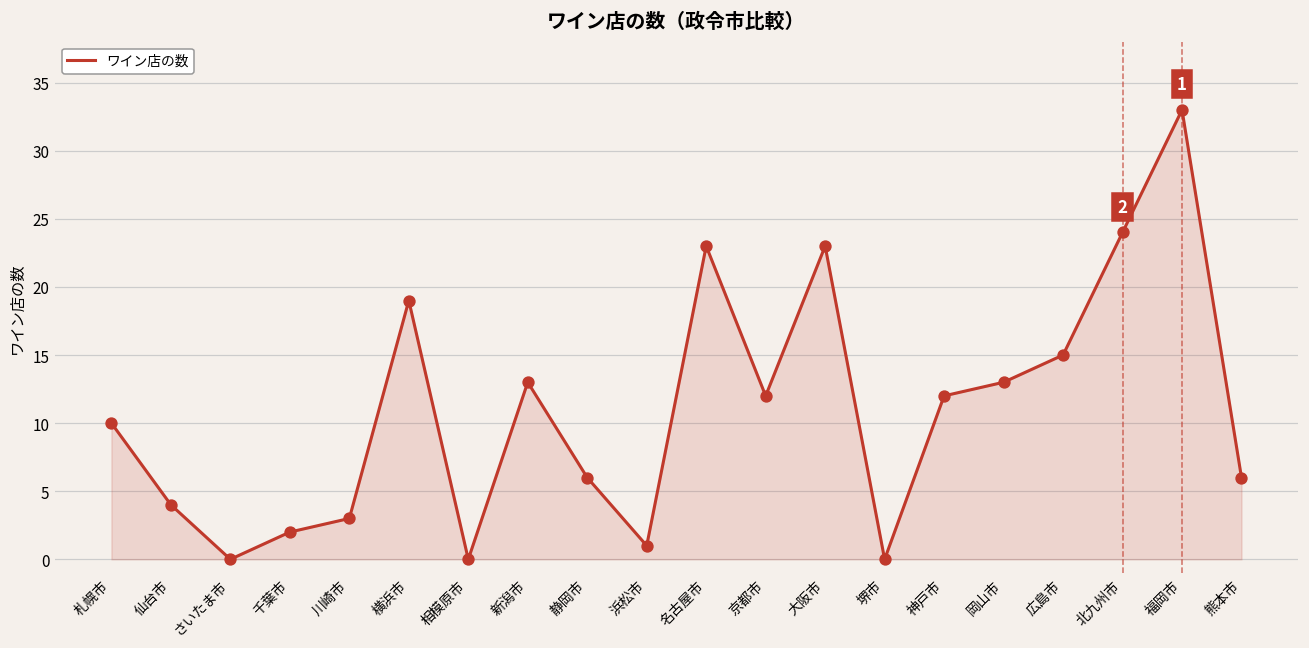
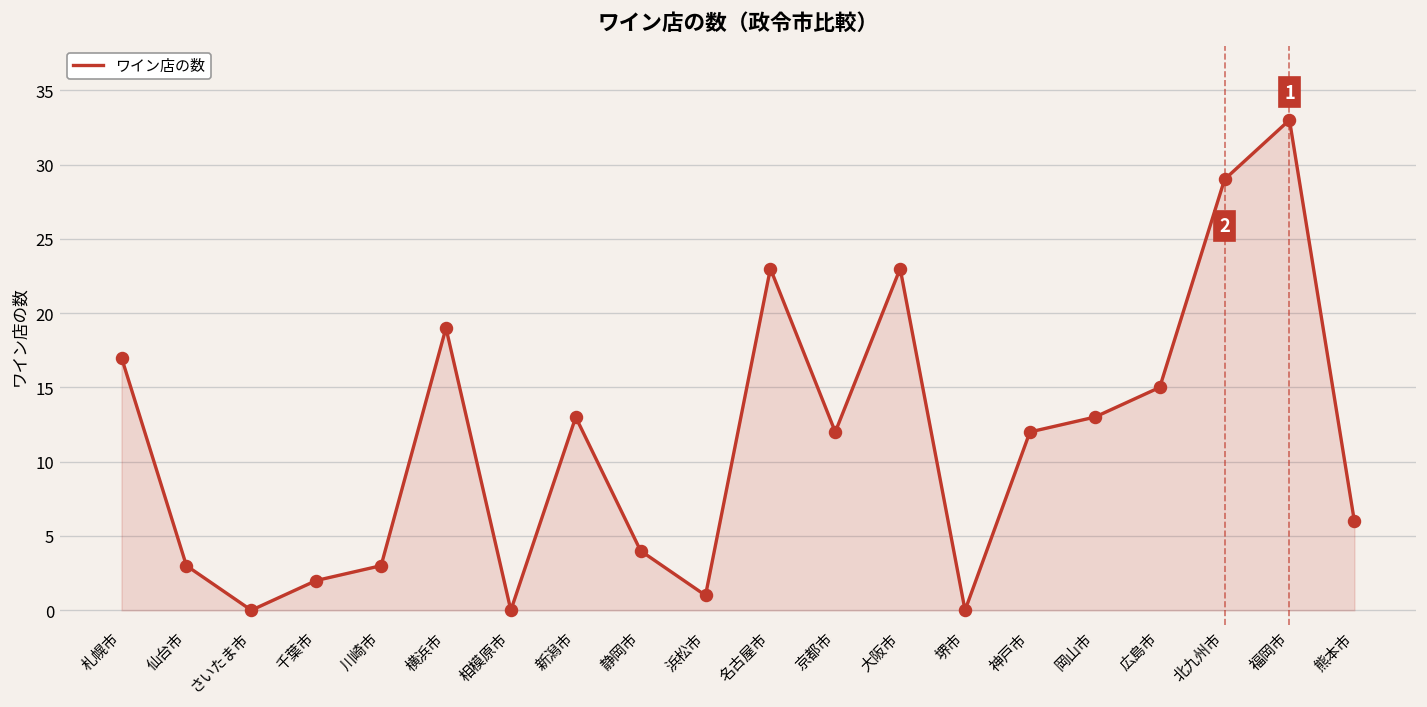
  {
-   "札幌市": 10,
-   "仙台市": 4,
+   "札幌市": 17,
+   "仙台市": 3,
    "さいたま市": 0,
    "千葉市": 2,
    "川崎市": 3,
    "横浜市": 19,
    "相模原市": 0,
    "新潟市": 13,
-   "静岡市": 6,
+   "静岡市": 4,
    "浜松市": 1,
    "名古屋市": 23,
    "京都市": 12,
    "大阪市": 23,
    "堺市": 0,
    "神戸市": 12,
    "岡山市": 13,
    "広島市": 15,
-   "北九州市": 24,
+   "北九州市": 29,
    "熊本市": 6
  }
